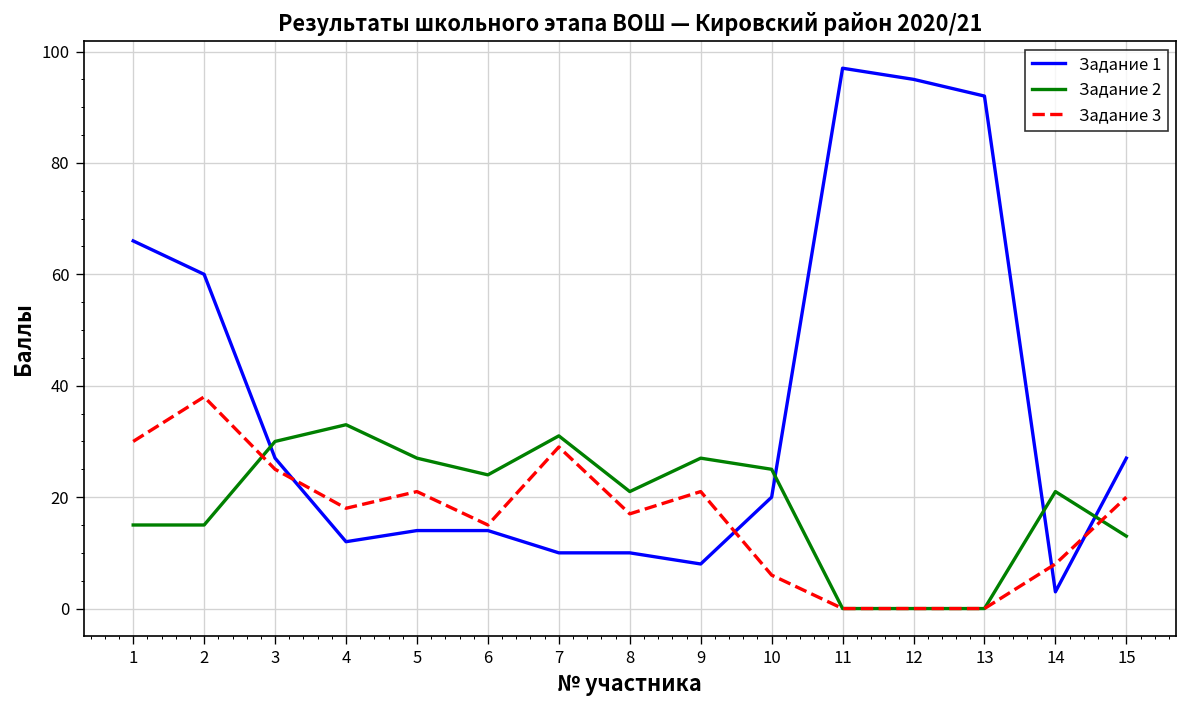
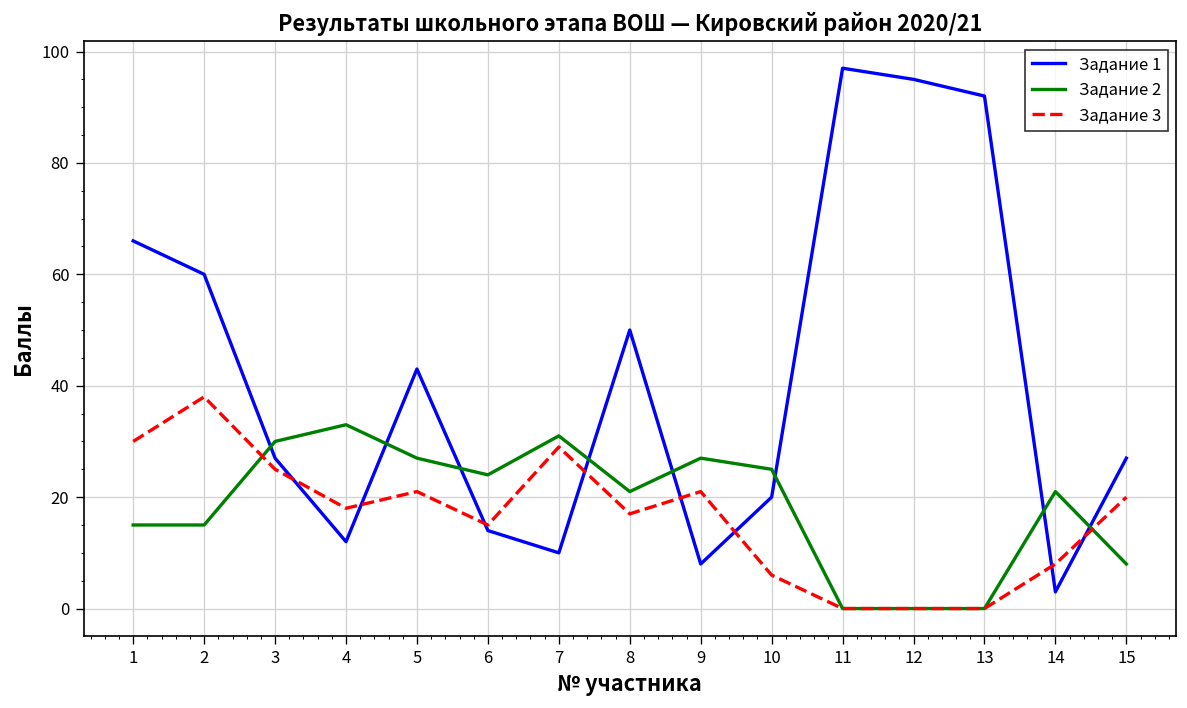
  {
    "Задание 1": {
      "1": 66,
      "2": 60,
      "3": 27,
      "4": 12,
-     "5": 14,
+     "5": 43,
      "6": 14,
      "7": 10,
-     "8": 10,
+     "8": 50,
      "9": 8,
      "10": 20,
      "11": 97,
      "12": 95,
      "13": 92,
      "14": 3,
      "15": 27
    },
    "Задание 2": {
      "1": 15,
      "2": 15,
      "3": 30,
      "4": 33,
      "5": 27,
      "6": 24,
      "7": 31,
      "8": 21,
      "9": 27,
      "10": 25,
      "14": 21,
-     "15": 13
+     "15": 8
    },
    "Задание 3": {
      "1": 30,
      "2": 38,
      "3": 25,
      "4": 18,
      "5": 21,
      "6": 15,
      "7": 29,
      "8": 17,
      "9": 21,
      "10": 6,
      "14": 8,
      "15": 20
    }
  }
